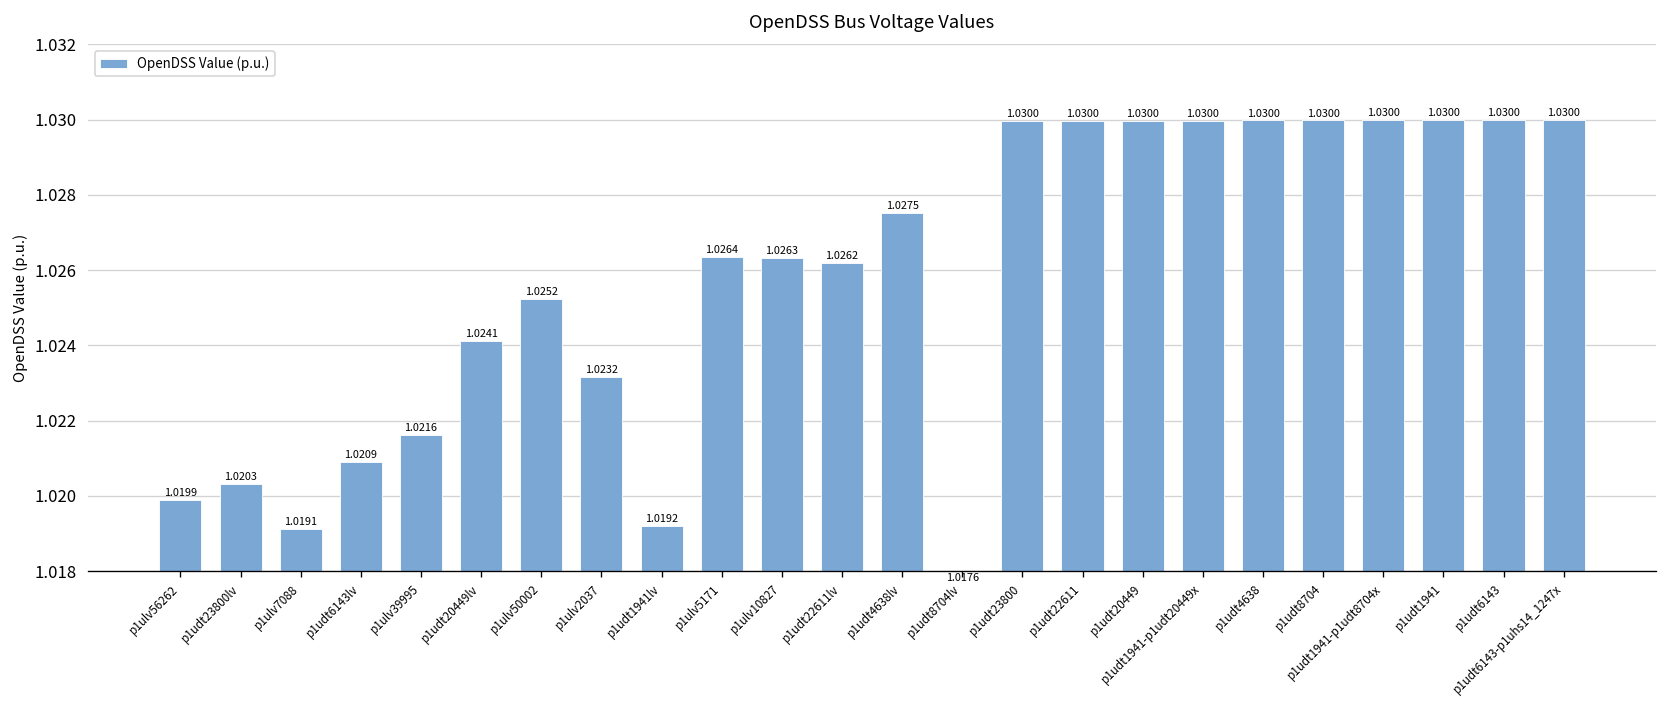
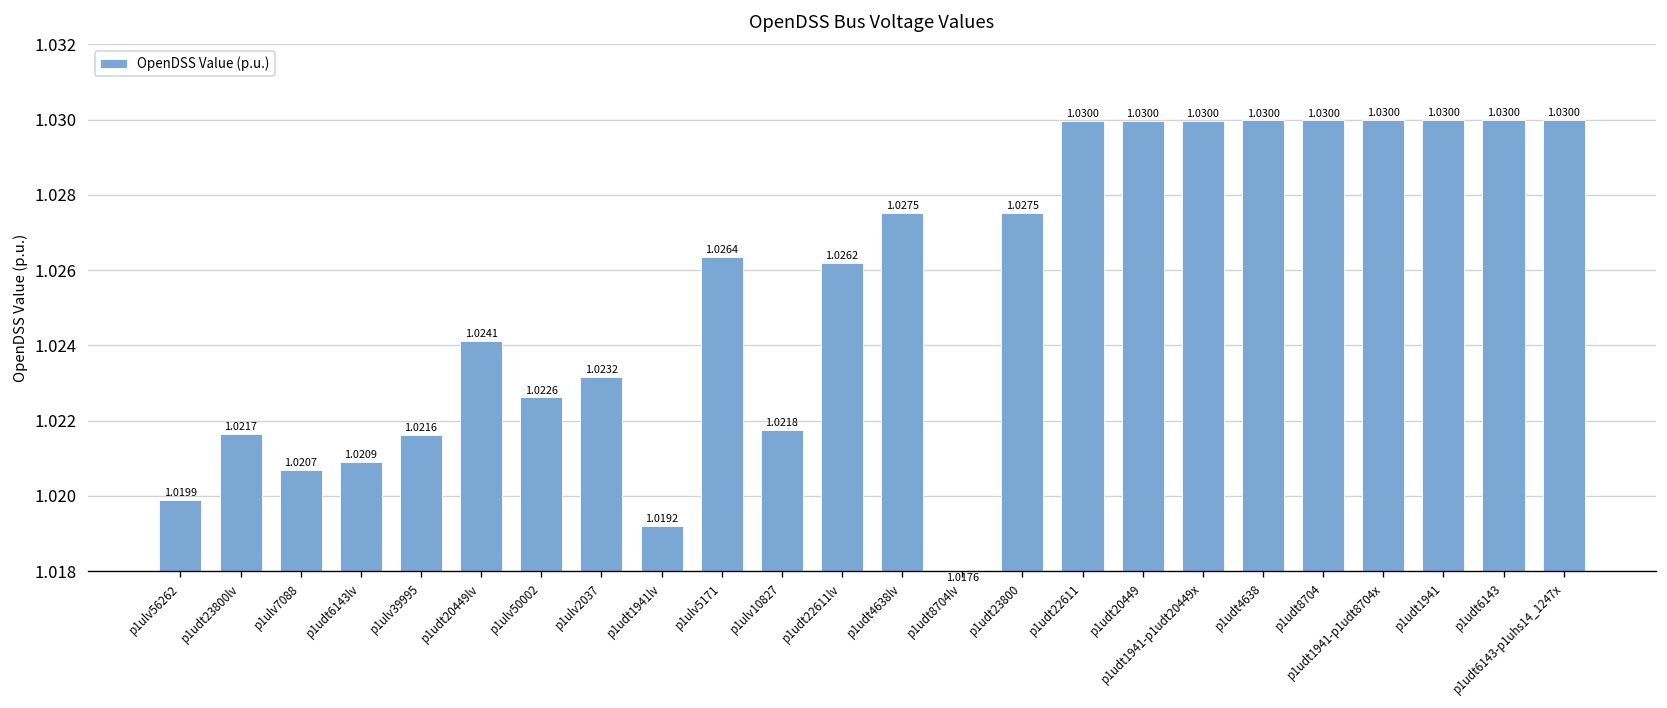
  {
    "p1ulv56262": 1.0199,
-   "p1udt23800lv": 1.0203,
-   "p1ulv7088": 1.0191,
+   "p1udt23800lv": 1.0217,
+   "p1ulv7088": 1.0207,
    "p1udt6143lv": 1.0209,
    "p1ulv39995": 1.0216,
    "p1udt20449lv": 1.0241,
-   "p1ulv50002": 1.0252,
+   "p1ulv50002": 1.0226,
    "p1ulv2037": 1.0232,
    "p1udt1941lv": 1.0192,
    "p1ulv5171": 1.0264,
-   "p1ulv10827": 1.0263,
+   "p1ulv10827": 1.0218,
    "p1udt22611lv": 1.0262,
    "p1udt4638lv": 1.0275,
-   "p1udt23800": 1.0300,
+   "p1udt23800": 1.0275,
    "p1udt22611": 1.0300,
    "p1udt20449": 1.0300,
    "p1udt1941-p1udt20449x": 1.0300,
    "p1udt4638": 1.0300,
    "p1udt8704": 1.0300,
    "p1udt1941-p1udt8704x": 1.0300,
    "p1udt1941": 1.0300,
    "p1udt6143": 1.0300,
    "p1udt6143-p1uhs14_1247x": 1.0300
  }
